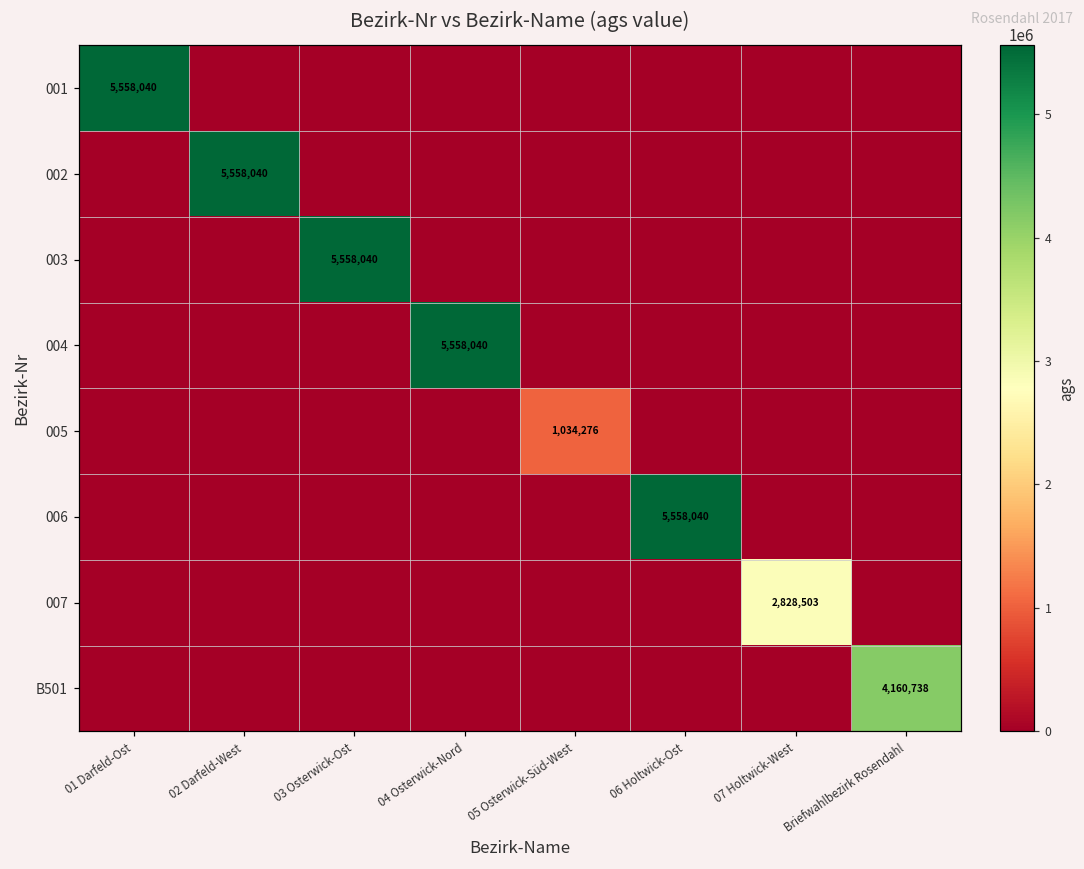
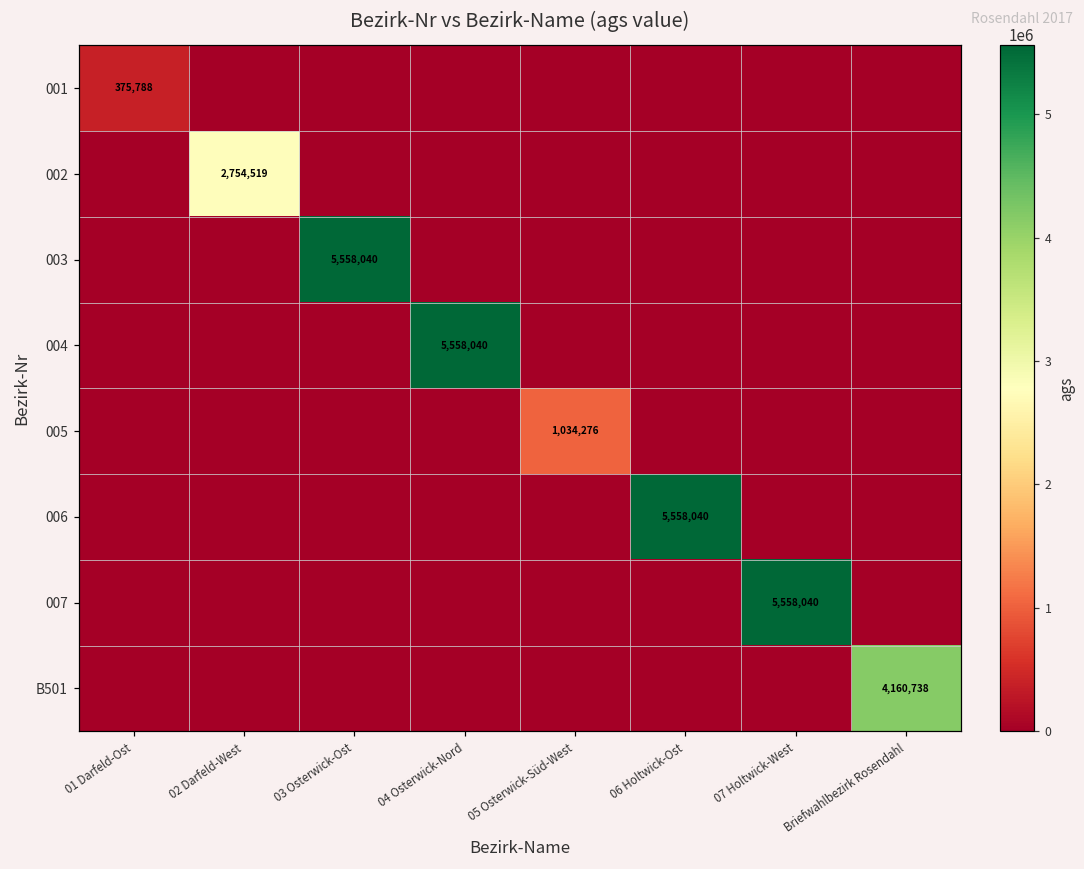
  {
    "001": {
-     "01 Darfeld-Ost": "5,558,040"
+     "01 Darfeld-Ost": "375,788"
    },
    "002": {
-     "02 Darfeld-West": "5,558,040"
+     "02 Darfeld-West": "2,754,519"
    },
    "003": {
      "03 Osterwick-Ost": "5,558,040"
    },
    "004": {
      "04 Osterwick-Nord": "5,558,040"
    },
    "005": {
      "05 Osterwick-Süd-West": "1,034,276"
    },
    "006": {
      "06 Holtwick-Ost": "5,558,040"
    },
    "007": {
-     "07 Holtwick-West": "2,828,503"
+     "07 Holtwick-West": "5,558,040"
    },
    "B501": {
      "Briefwahlbezirk Rosendahl": "4,160,738"
    }
  }
